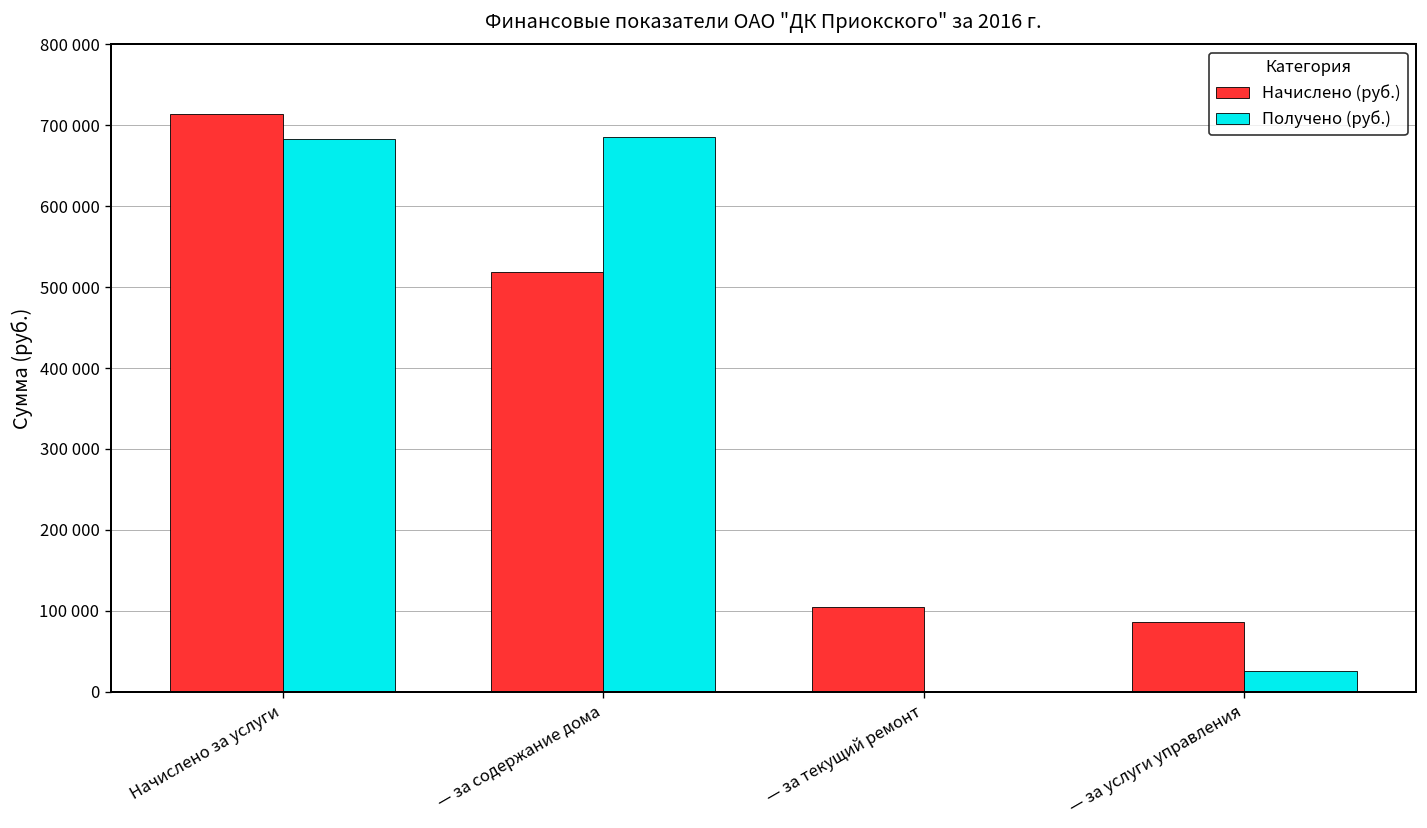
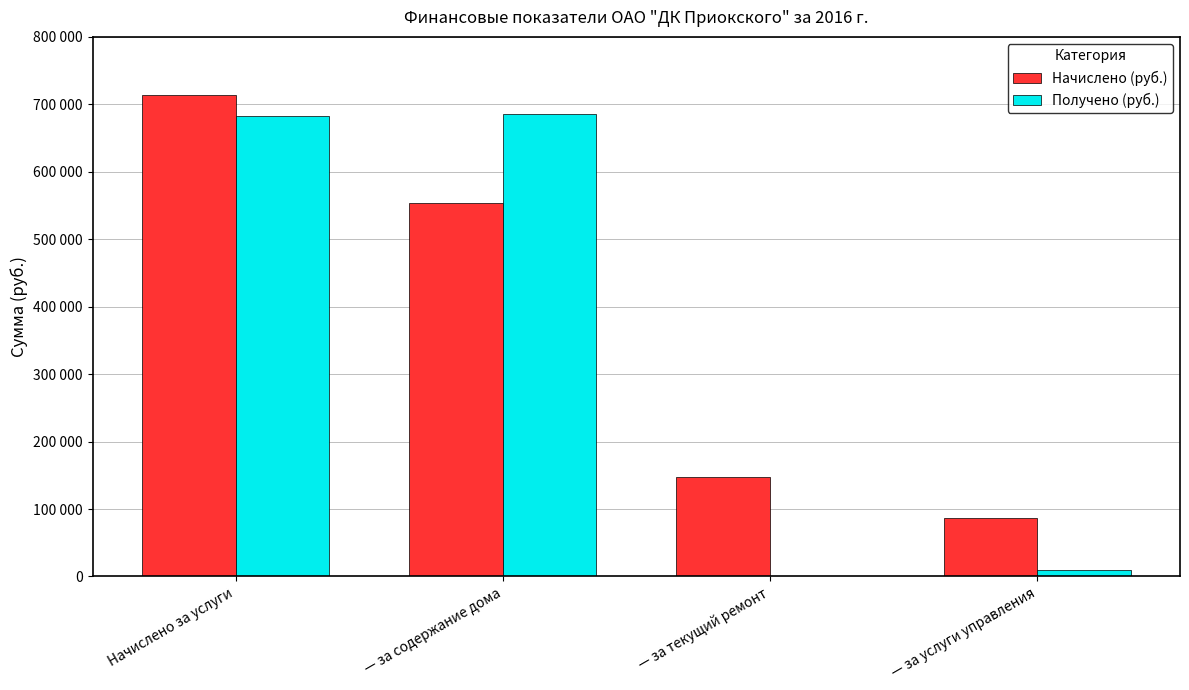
  {
    "Начислено (руб.)": {
      "Начислено за услуги": 710000,
-     "— за содержание дома": 520000,
-     "— за текущий ремонт": 100000,
+     "— за содержание дома": 550000,
+     "— за текущий ремонт": 150000,
      "— за услуги управления": 90000
    },
    "Получено (руб.)": {
      "Начислено за услуги": 680000,
      "— за содержание дома": 690000,
      "— за текущий ремонт": 0,
-     "— за услуги управления": 30000
+     "— за услуги управления": 10000
    }
  }
